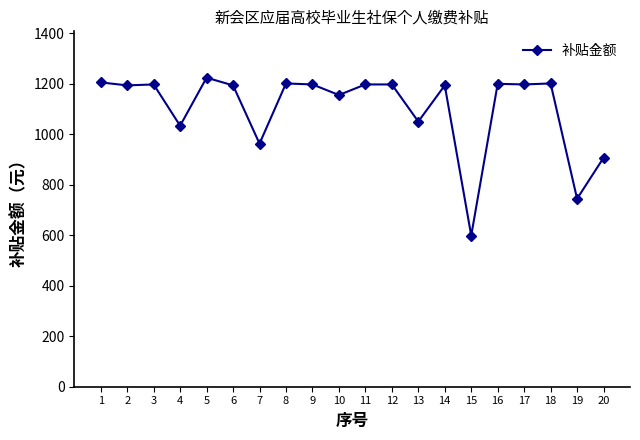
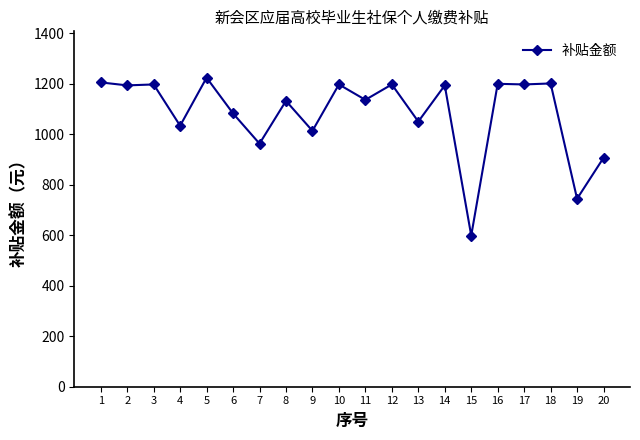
  {
    "1": 1210,
    "2": 1190,
    "3": 1200,
    "4": 1030,
    "5": 1220,
-   "6": 1190,
+   "6": 1080,
    "7": 960,
-   "8": 1200,
-   "9": 1200,
-   "10": 1160,
-   "11": 1200,
+   "8": 1130,
+   "9": 1010,
+   "10": 1200,
+   "11": 1140,
    "12": 1200,
    "13": 1050,
    "14": 1190,
    "15": 600,
    "16": 1200,
    "17": 1200,
    "18": 1200,
    "19": 740,
    "20": 910
  }
